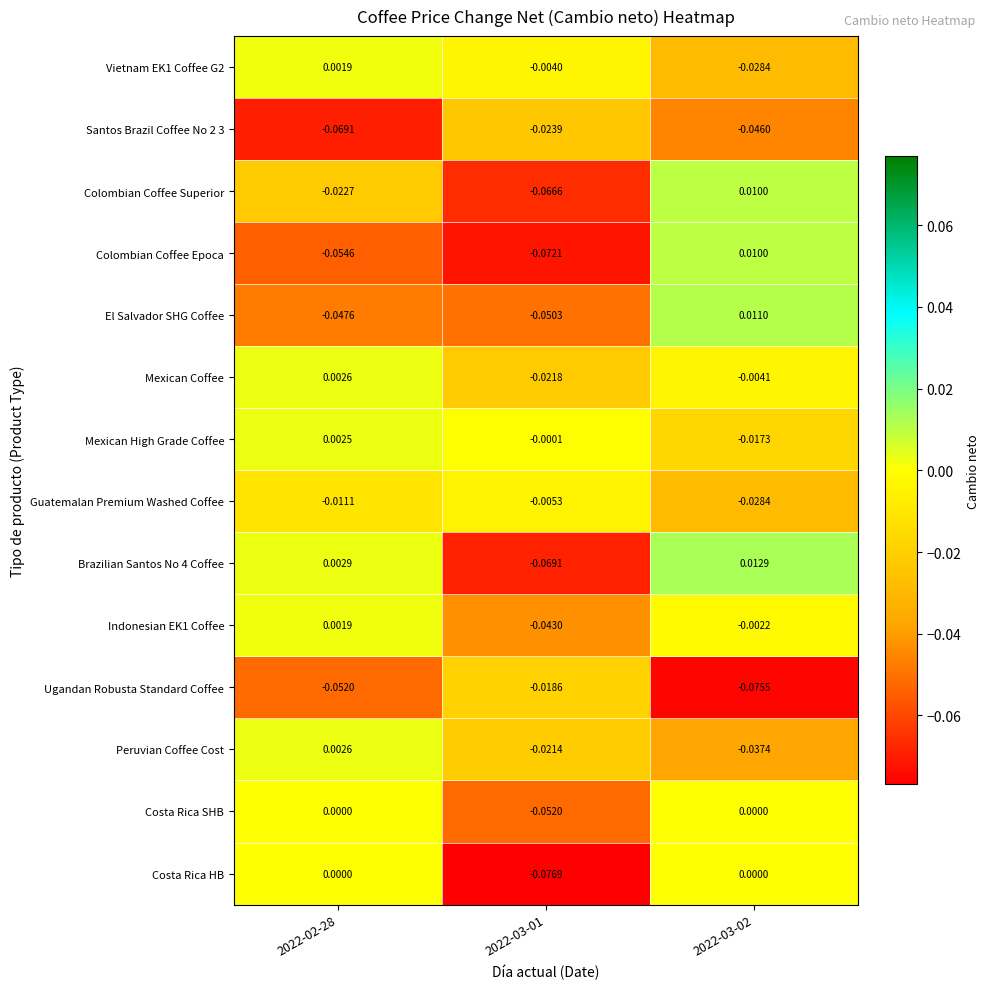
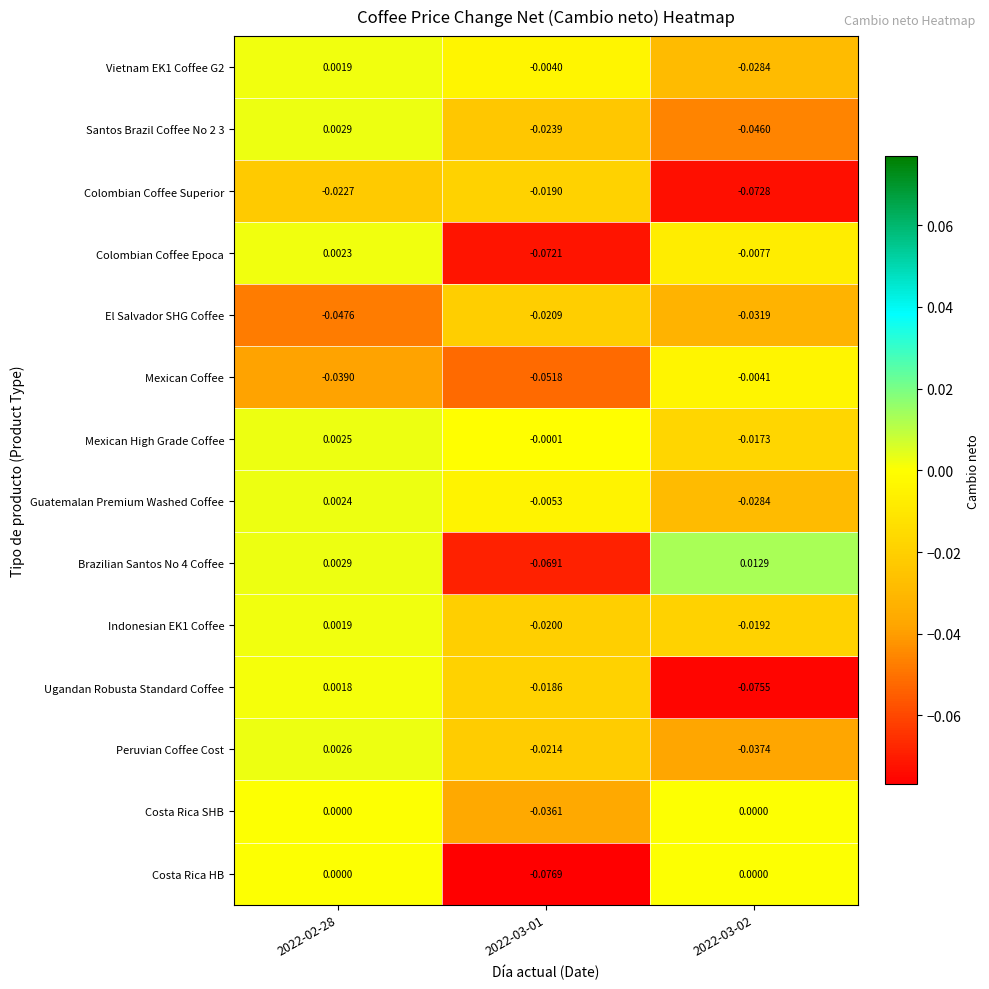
  {
    "Vietnam EK1 Coffee G2": {
      "2022-02-28": 0.0019,
      "2022-03-01": -0.0040,
      "2022-03-02": -0.0284
    },
    "Santos Brazil Coffee No 2 3": {
-     "2022-02-28": -0.0691,
+     "2022-02-28": 0.0029,
      "2022-03-01": -0.0239,
      "2022-03-02": -0.0460
    },
    "Colombian Coffee Superior": {
      "2022-02-28": -0.0227,
-     "2022-03-01": -0.0666,
-     "2022-03-02": 0.0100
+     "2022-03-01": -0.0190,
+     "2022-03-02": -0.0728
    },
    "Colombian Coffee Epoca": {
-     "2022-02-28": -0.0546,
+     "2022-02-28": 0.0023,
      "2022-03-01": -0.0721,
-     "2022-03-02": 0.0100
+     "2022-03-02": -0.0077
    },
    "El Salvador SHG Coffee": {
      "2022-02-28": -0.0476,
-     "2022-03-01": -0.0503,
-     "2022-03-02": 0.0110
+     "2022-03-01": -0.0209,
+     "2022-03-02": -0.0319
    },
    "Mexican Coffee": {
-     "2022-02-28": 0.0026,
-     "2022-03-01": -0.0218,
+     "2022-02-28": -0.0390,
+     "2022-03-01": -0.0518,
      "2022-03-02": -0.0041
    },
    "Mexican High Grade Coffee": {
      "2022-02-28": 0.0025,
      "2022-03-01": -0.0001,
      "2022-03-02": -0.0173
    },
    "Guatemalan Premium Washed Coffee": {
-     "2022-02-28": -0.0111,
+     "2022-02-28": 0.0024,
      "2022-03-01": -0.0053,
      "2022-03-02": -0.0284
    },
    "Brazilian Santos No 4 Coffee": {
      "2022-02-28": 0.0029,
      "2022-03-01": -0.0691,
      "2022-03-02": 0.0129
    },
    "Indonesian EK1 Coffee": {
      "2022-02-28": 0.0019,
-     "2022-03-01": -0.0430,
-     "2022-03-02": -0.0022
+     "2022-03-01": -0.0200,
+     "2022-03-02": -0.0192
    },
    "Ugandan Robusta Standard Coffee": {
-     "2022-02-28": -0.0520,
+     "2022-02-28": 0.0018,
      "2022-03-01": -0.0186,
      "2022-03-02": -0.0755
    },
    "Peruvian Coffee Cost": {
      "2022-02-28": 0.0026,
      "2022-03-01": -0.0214,
      "2022-03-02": -0.0374
    },
    "Costa Rica SHB": {
      "2022-02-28": 0.0000,
-     "2022-03-01": -0.0520,
+     "2022-03-01": -0.0361,
      "2022-03-02": 0.0000
    },
    "Costa Rica HB": {
      "2022-02-28": 0.0000,
      "2022-03-01": -0.0769,
      "2022-03-02": 0.0000
    }
  }
